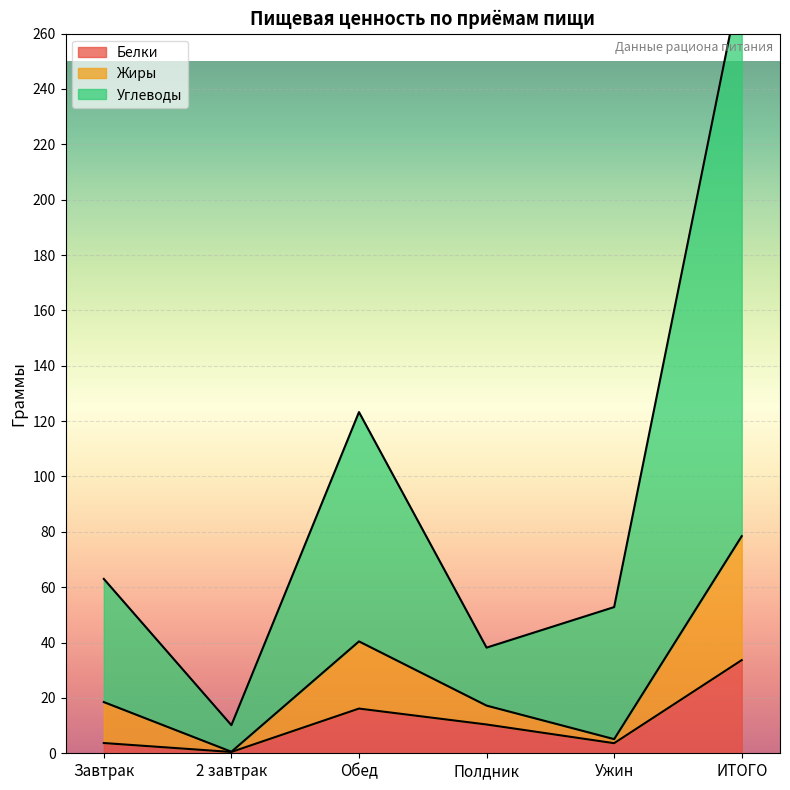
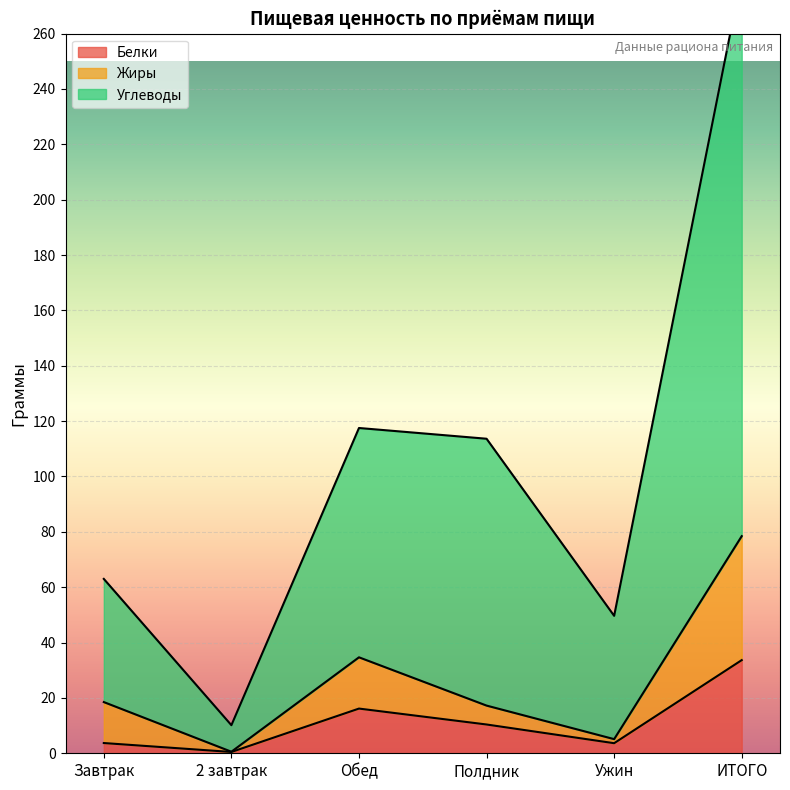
  {
    "Белки": {
      "Завтрак": 4,
      "Обед": 16,
      "Полдник": 10,
      "Ужин": 4,
      "ИТОГО": 34
    },
    "Жиры": {
      "Завтрак": 15,
-     "Обед": 24,
+     "Обед": 19,
      "Полдник": 7,
      "Ужин": 1,
      "ИТОГО": 45
    },
    "Углеводы": {
      "Завтрак": 45,
      "2 завтрак": 10,
      "Обед": 83,
-     "Полдник": 21,
-     "Ужин": 48
+     "Полдник": 96,
+     "Ужин": 45
    }
  }
